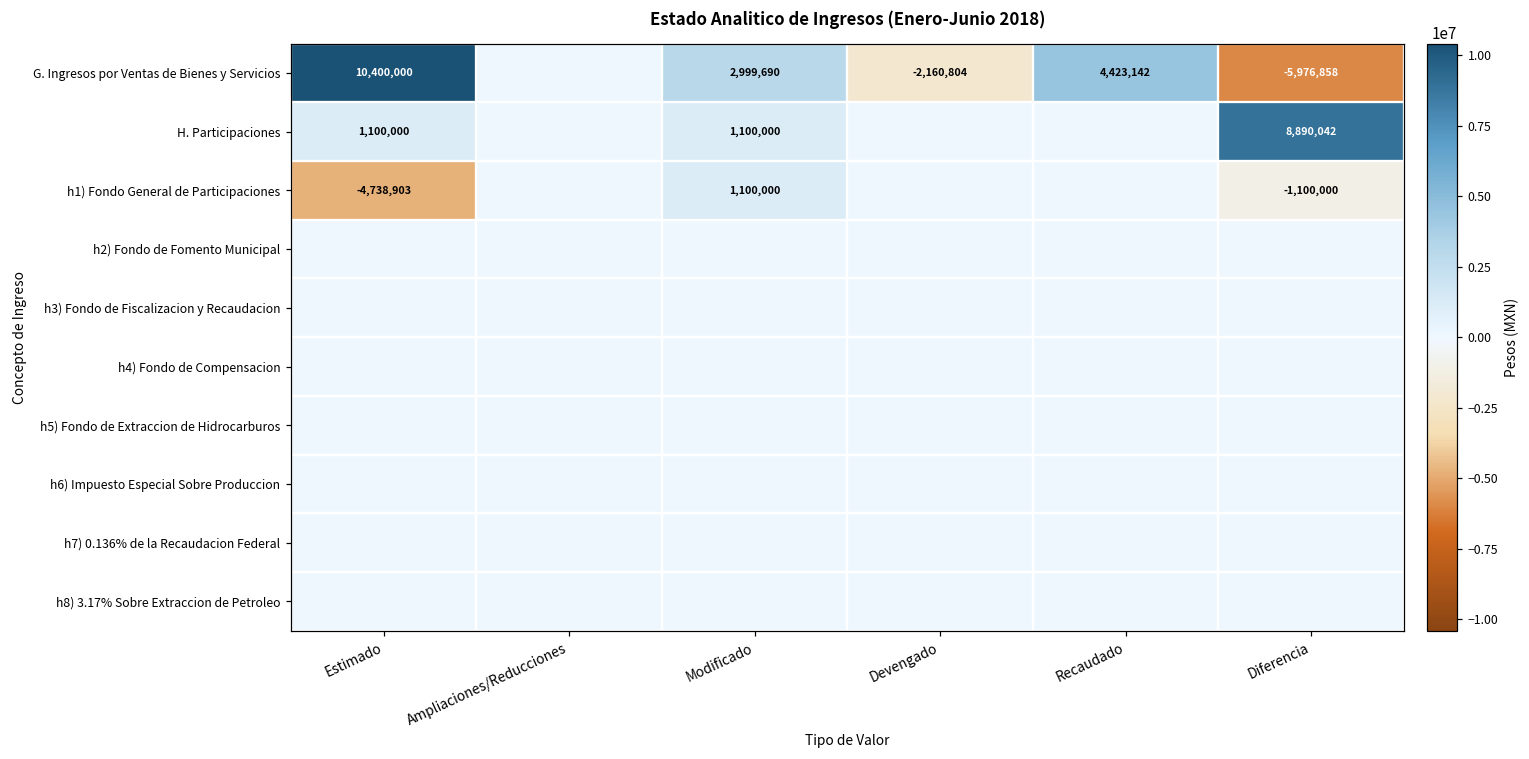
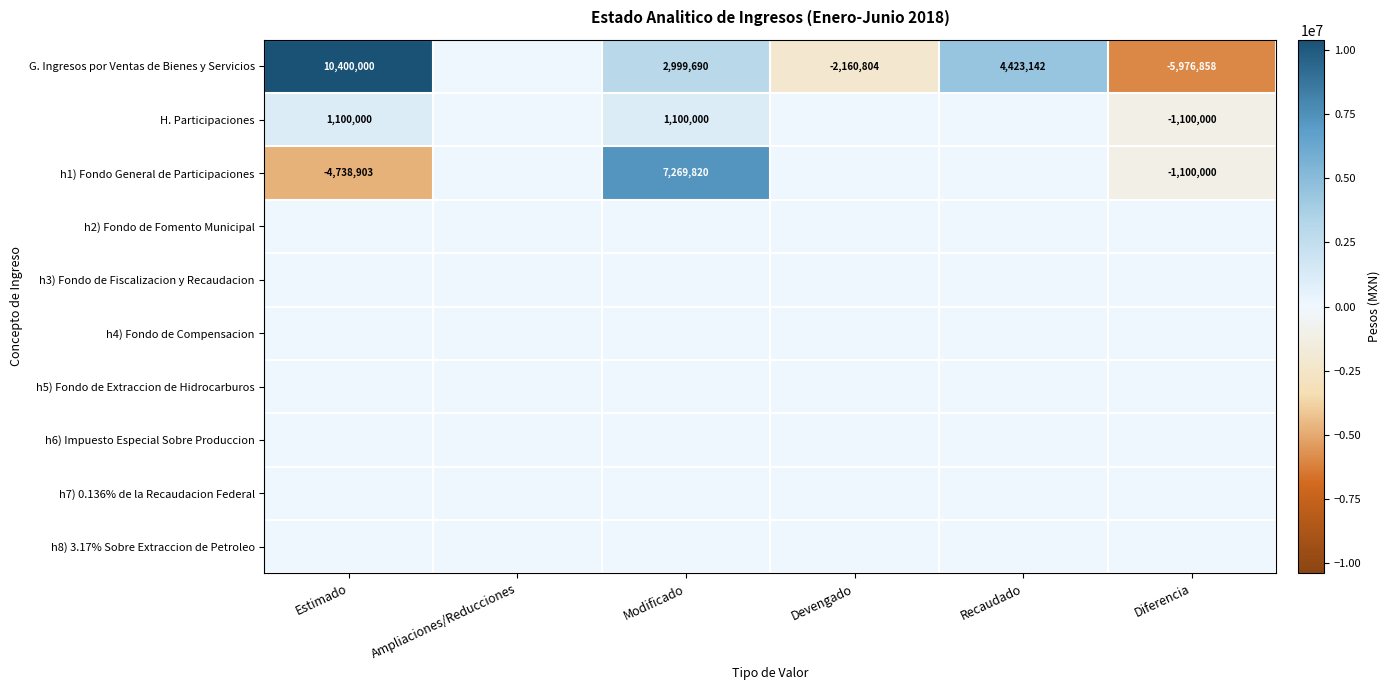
  {
    "G. Ingresos por Ventas de Bienes y Servicios": {
      "Estimado": "10,400,000",
      "Modificado": "2,999,690",
      "Devengado": "-2,160,804",
      "Recaudado": "4,423,142",
      "Diferencia": "-5,976,858"
    },
    "H. Participaciones": {
      "Estimado": "1,100,000",
      "Modificado": "1,100,000",
-     "Diferencia": "8,890,042"
+     "Diferencia": "-1,100,000"
    },
    "h1) Fondo General de Participaciones": {
      "Estimado": "-4,738,903",
-     "Modificado": "1,100,000",
+     "Modificado": "7,269,820",
      "Diferencia": "-1,100,000"
    }
  }
